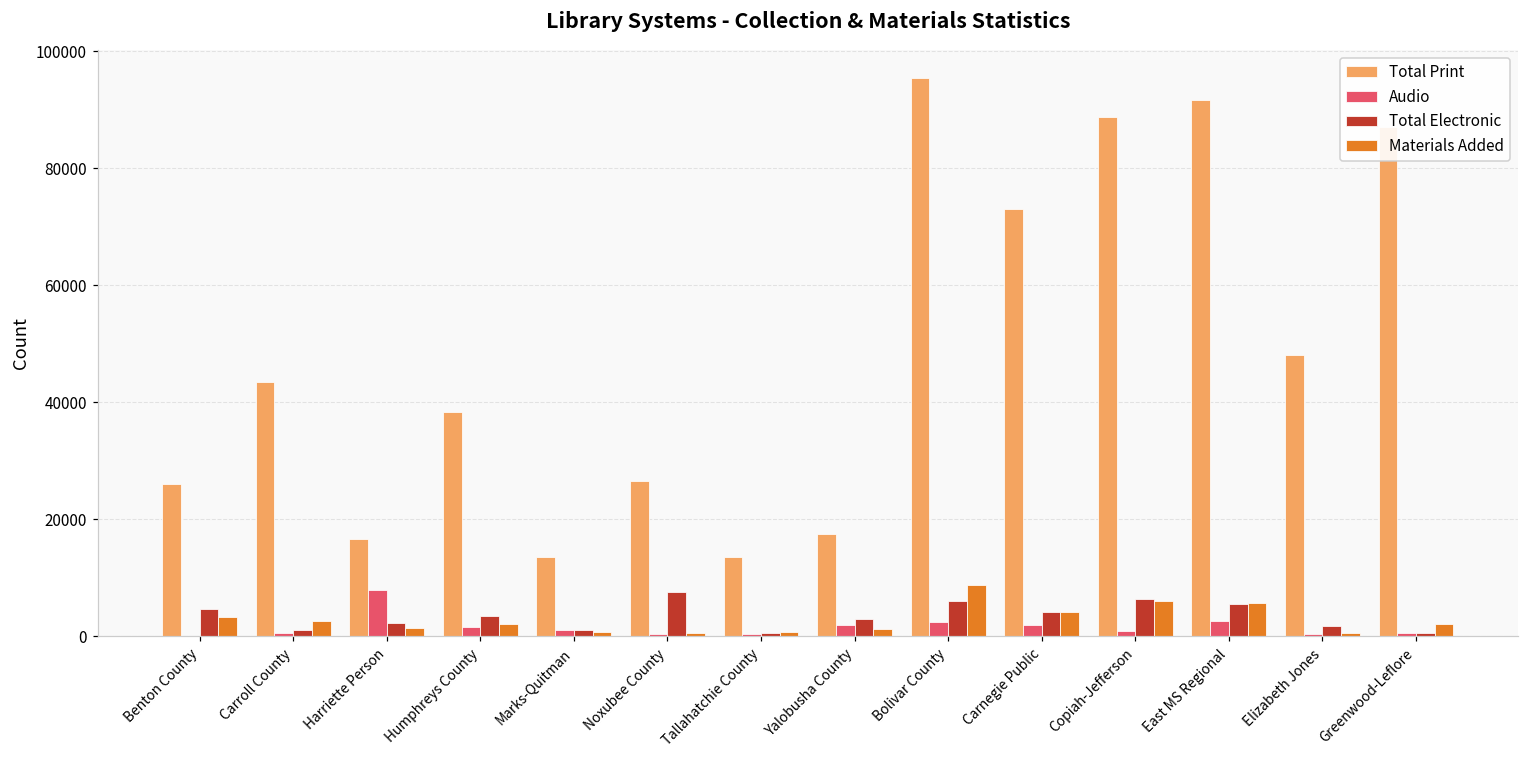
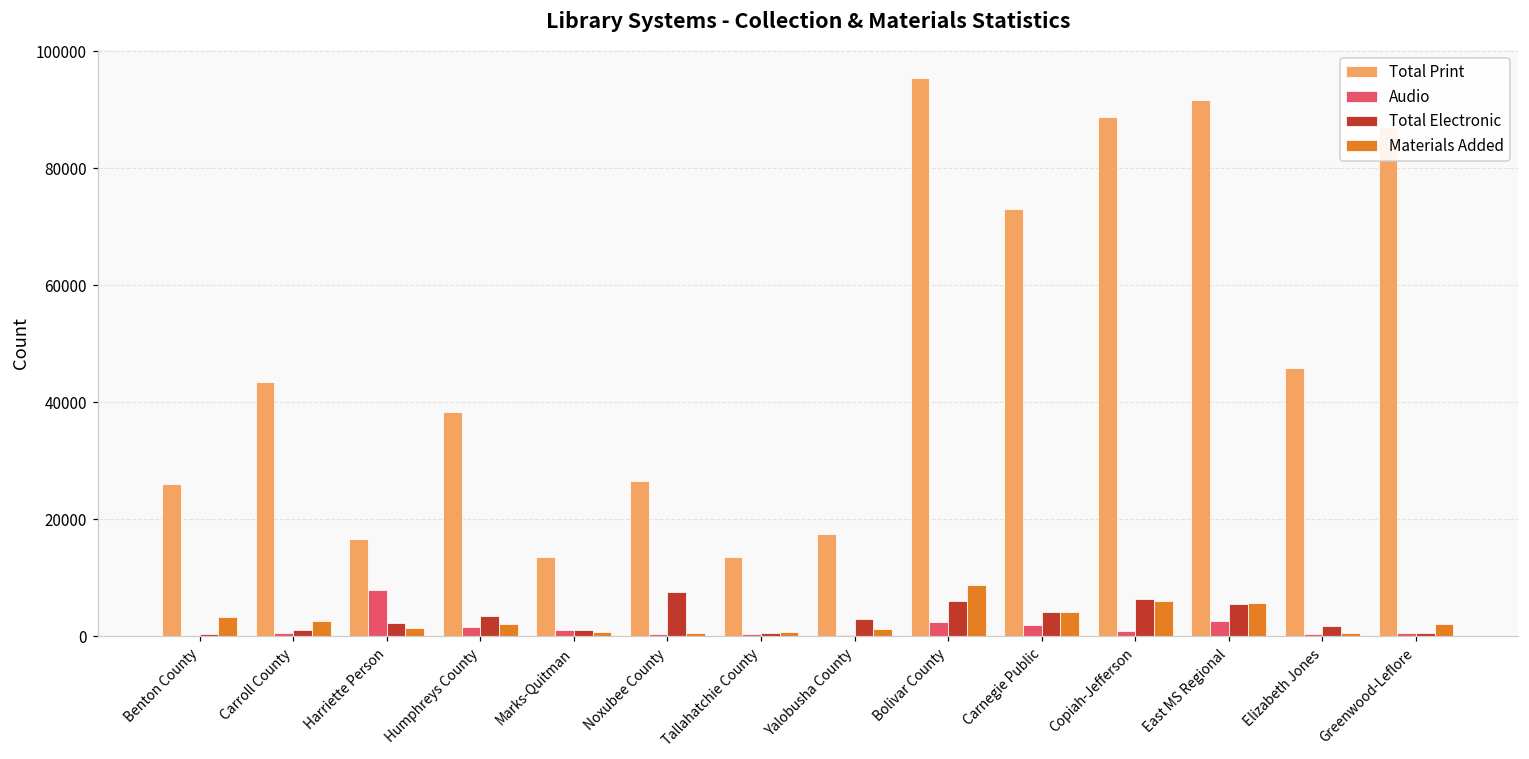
  {
    "Total Print": {
      "Benton County": 26000,
      "Carroll County": 44000,
      "Harriette Person": 17000,
      "Humphreys County": 38000,
      "Marks-Quitman": 14000,
      "Noxubee County": 27000,
      "Tallahatchie County": 14000,
      "Yalobusha County": 17000,
      "Bolivar County": 95000,
      "Carnegie Public": 73000,
      "Copiah-Jefferson": 89000,
      "East MS Regional": 92000,
-     "Elizabeth Jones": 48000
+     "Elizabeth Jones": 46000
    },
    "Audio": {
      "Carroll County": 1000,
      "Harriette Person": 8000,
      "Humphreys County": 2000,
      "Marks-Quitman": 1000,
-     "Yalobusha County": 2000,
+     "Yalobusha County": 0,
      "Bolivar County": 2000,
      "Carnegie Public": 2000,
      "Copiah-Jefferson": 1000,
      "East MS Regional": 3000,
      "Elizabeth Jones": 0,
      "Greenwood-Leflore": 1000
    },
    "Total Electronic": {
-     "Benton County": 5000,
+     "Benton County": 0,
      "Carroll County": 1000,
      "Harriette Person": 2000,
      "Humphreys County": 4000,
      "Marks-Quitman": 1000,
      "Noxubee County": 8000,
      "Tallahatchie County": 1000,
      "Yalobusha County": 3000,
      "Bolivar County": 6000,
      "Carnegie Public": 4000,
      "Copiah-Jefferson": 6000,
      "East MS Regional": 5000,
      "Elizabeth Jones": 2000,
      "Greenwood-Leflore": 1000
    },
    "Materials Added": {
      "Benton County": 3000,
      "Carroll County": 3000,
      "Harriette Person": 1000,
      "Humphreys County": 2000,
      "Marks-Quitman": 1000,
      "Noxubee County": 1000,
      "Tallahatchie County": 1000,
      "Yalobusha County": 1000,
      "Bolivar County": 9000,
      "Carnegie Public": 4000,
      "Copiah-Jefferson": 6000,
      "East MS Regional": 6000,
      "Elizabeth Jones": 1000,
      "Greenwood-Leflore": 2000
    }
  }
